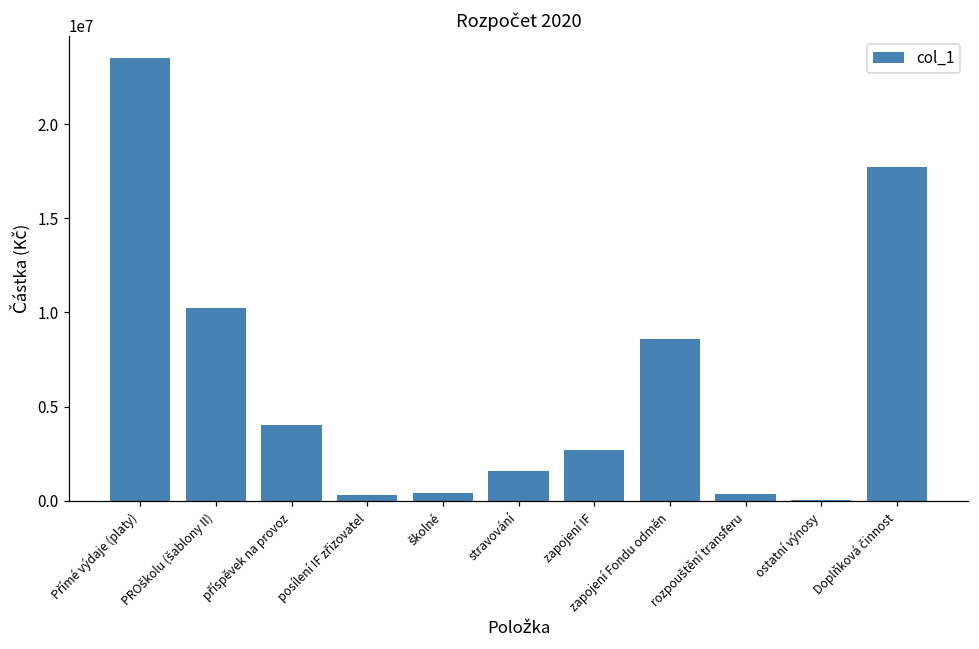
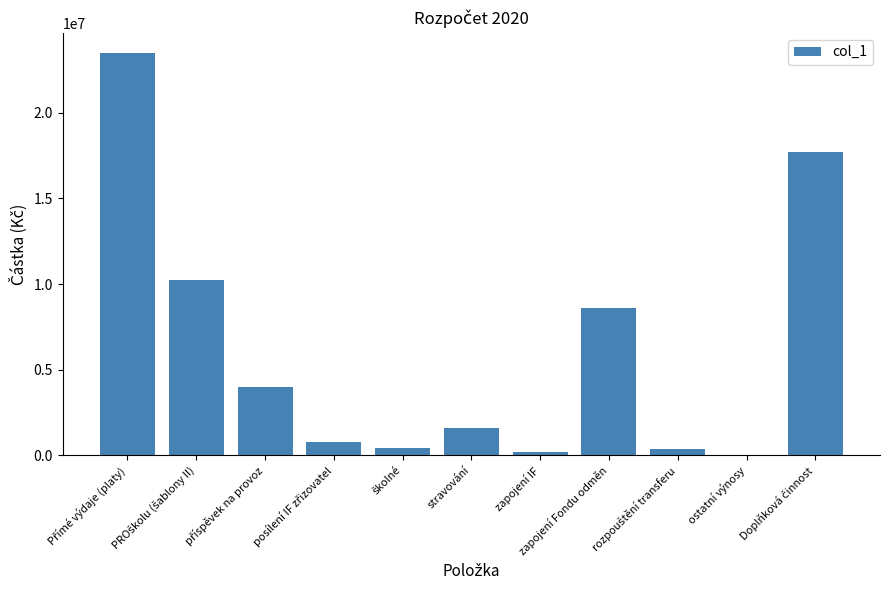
  {
    "Přímé výdaje (platy)": 23500000,
    "PROškolu (šablony II)": 10200000,
    "příspěvek na provoz": 4000000,
-   "posílení IF zřizovatel": 300000,
+   "posílení IF zřizovatel": 800000,
    "školné": 400000,
    "stravování": 1600000,
-   "zapojení IF": 2700000,
+   "zapojení IF": 200000,
    "zapojení Fondu odměn": 8600000,
    "rozpouštění transferu": 400000,
    "Doplňková činnost": 17700000
  }
